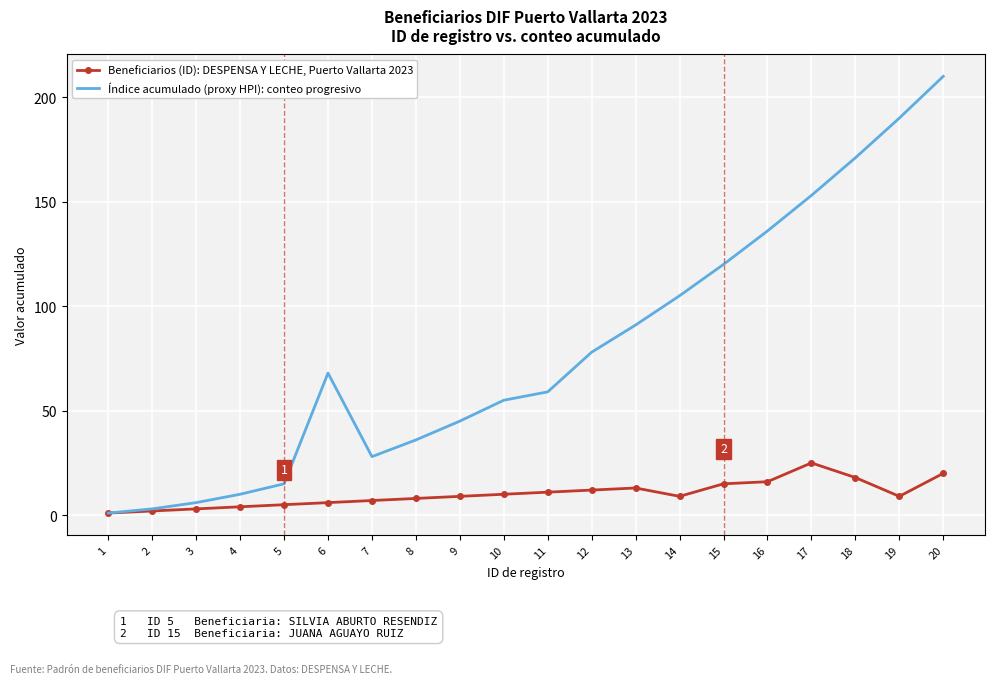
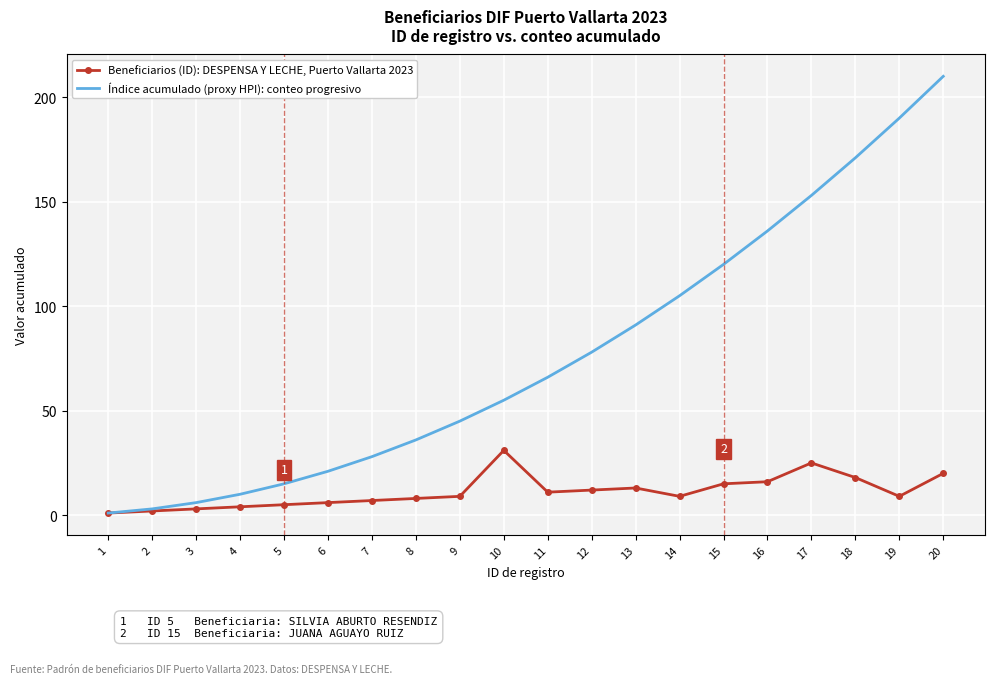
  {
    "Beneficiarios (ID): DESPENSA Y LECHE, Puerto Vallarta 2023": {
      "3": 3,
      "4": 4,
      "5": 5,
      "6": 6,
      "7": 7,
      "8": 8,
      "9": 9,
-     "10": 10,
+     "10": 31,
      "11": 11,
      "12": 12,
      "13": 13,
      "14": 9,
      "15": 15,
      "16": 16,
      "17": 25,
      "18": 18,
      "19": 9,
      "20": 20
    },
    "Índice acumulado (proxy HPI): conteo progresivo": {
      "3": 6,
      "4": 10,
-     "6": 68,
+     "6": 21,
      "7": 28,
      "8": 36,
      "9": 45,
      "10": 55,
-     "11": 59,
+     "11": 66,
      "12": 78,
      "13": 91,
      "14": 105,
      "15": 120,
      "16": 136,
      "17": 153,
      "18": 171,
      "19": 190,
      "20": 210
    }
  }
